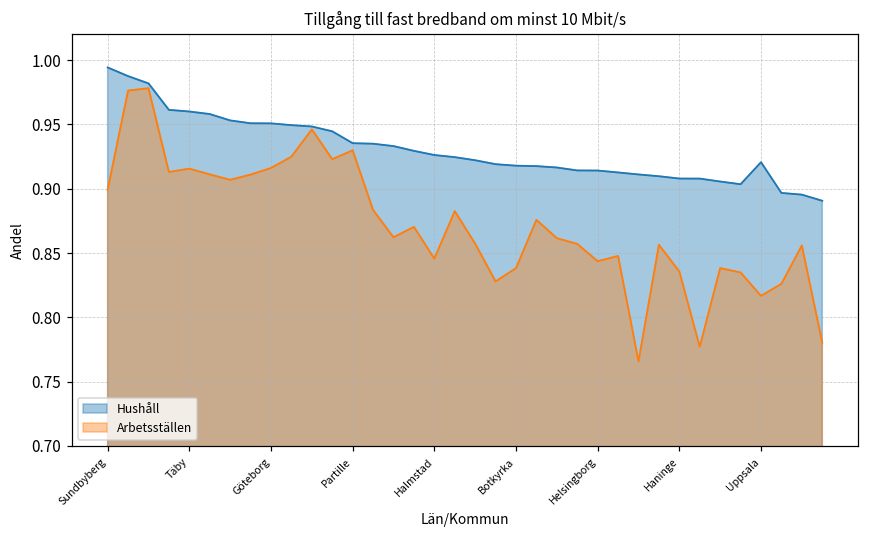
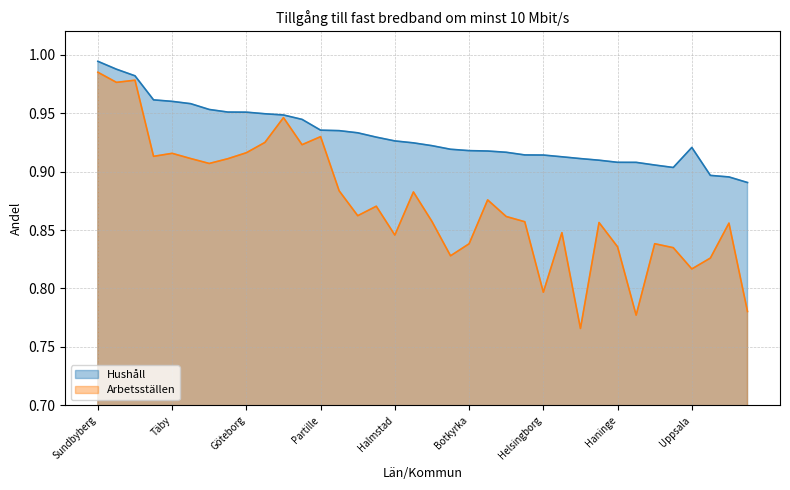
  {
    "Hushåll": {
      "Sundbyberg": 0.994,
      "Täby": 0.960,
      "Göteborg": 0.951,
      "Partille": 0.935,
      "Halmstad": 0.926,
      "Botkyrka": 0.918,
      "Helsingborg": 0.914,
      "Haninge": 0.908,
      "Uppsala": 0.921
    },
    "Arbetsställen": {
-     "Sundbyberg": 0.899,
+     "Sundbyberg": 0.985,
      "Täby": 0.916,
      "Göteborg": 0.916,
      "Partille": 0.930,
      "Halmstad": 0.846,
      "Botkyrka": 0.838,
-     "Helsingborg": 0.844,
+     "Helsingborg": 0.797,
      "Haninge": 0.836,
      "Uppsala": 0.817
    }
  }
